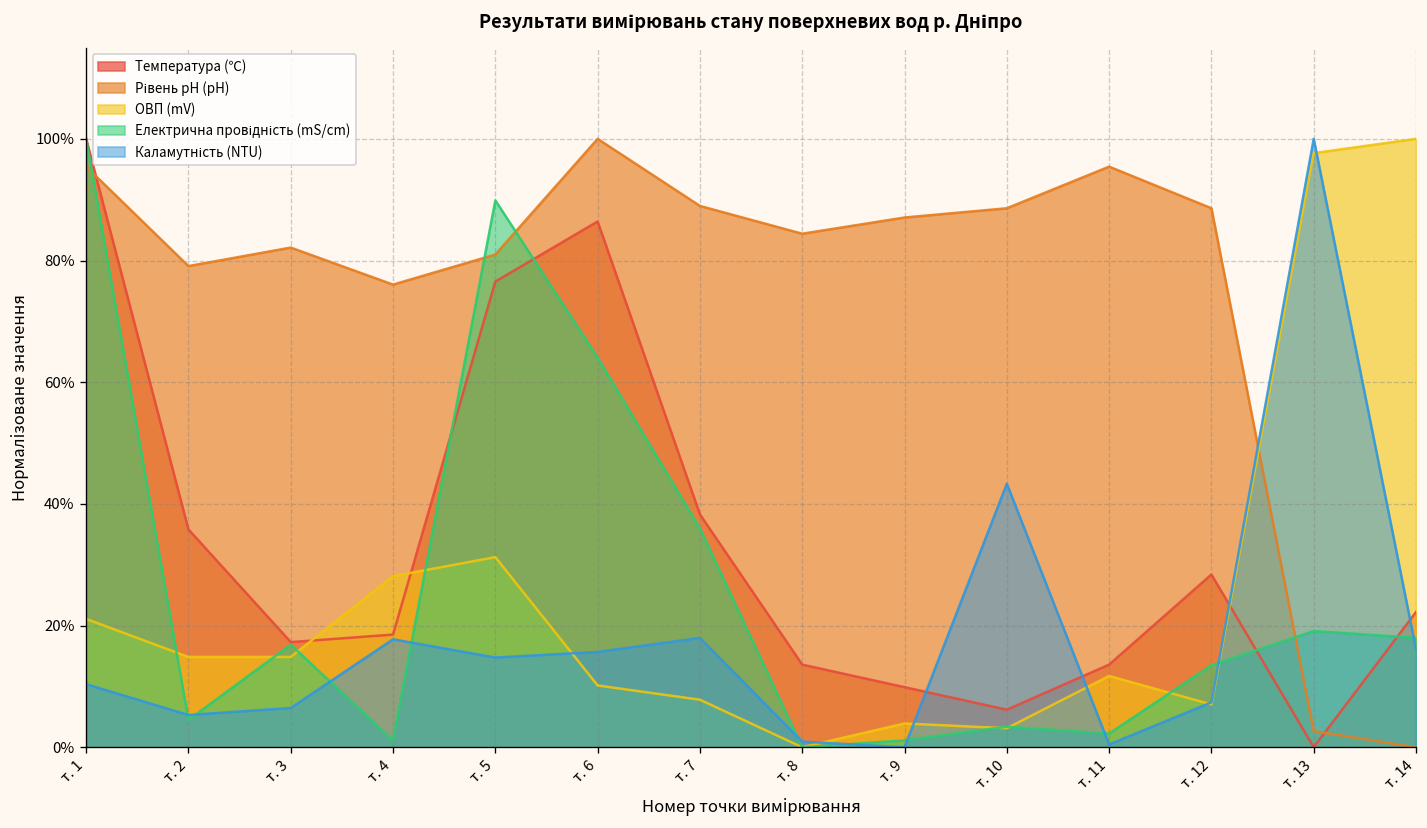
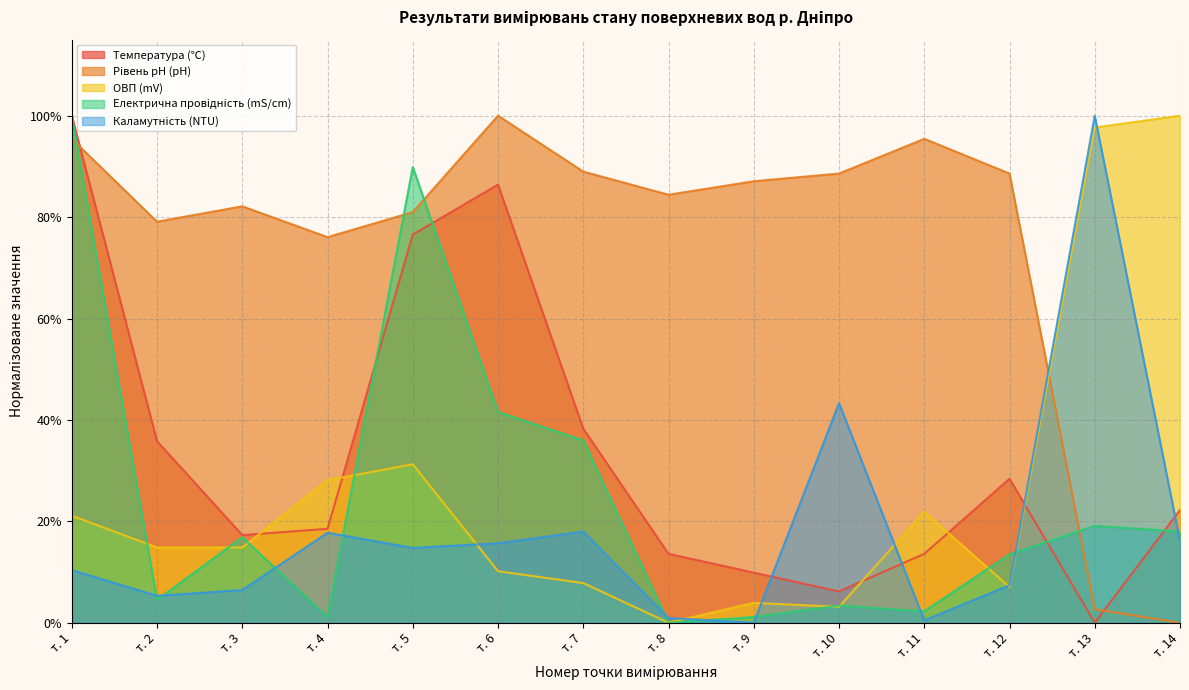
  {
    "ОВП (mV)": {
      "т. 1": "21%",
      "т. 2": "15%",
      "т. 3": "15%",
      "т. 4": "28%",
      "т. 5": "31%",
      "т. 6": "10%",
      "т. 7": "8%",
      "т. 9": "4%",
-     "т. 11": "12%",
+     "т. 11": "22%",
      "т. 13": "98%",
      "т. 14": "100%"
    },
    "Електрична провідність (mS/cm)": {
      "т. 2": "4%",
      "т. 4": "1%",
      "т. 5": "90%",
-     "т. 6": "64%",
+     "т. 6": "42%",
      "т. 7": "36%",
      "т. 9": "1%",
      "т. 11": "2%",
      "т. 12": "13%",
      "т. 13": "19%",
      "т. 14": "18%"
    },
    "Каламутність (NTU)": {
      "т. 1": "10%",
      "т. 2": "5%",
      "т. 3": "6%",
      "т. 4": "18%",
      "т. 5": "15%",
      "т. 6": "16%",
      "т. 7": "18%",
      "т. 8": "1%",
      "т. 9": "0%",
      "т. 10": "43%",
      "т. 11": "0%",
      "т. 13": "100%",
      "т. 14": "16%"
    }
  }
